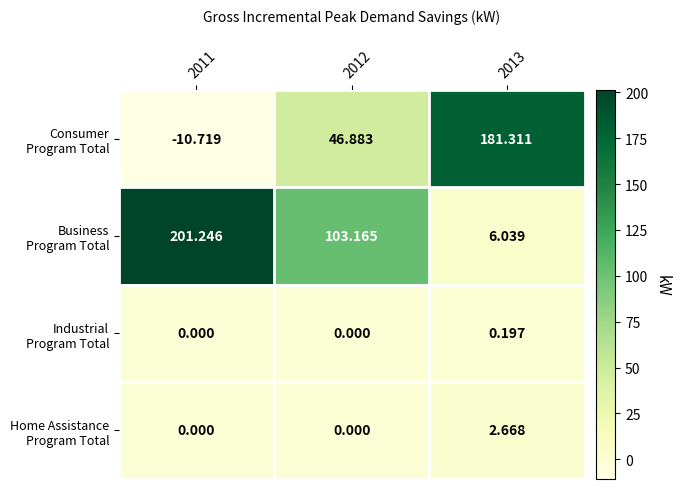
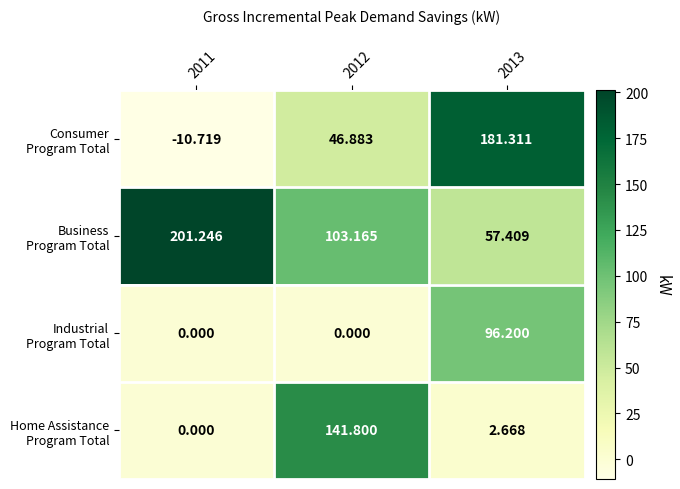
  {
    "Consumer Program Total": {
      "2011": -10.719,
      "2012": 46.883,
      "2013": 181.311
    },
    "Business Program Total": {
      "2011": 201.246,
      "2012": 103.165,
-     "2013": 6.039
+     "2013": 57.409
    },
    "Industrial Program Total": {
      "2011": 0.000,
      "2012": 0.000,
-     "2013": 0.197
+     "2013": 96.200
    },
    "Home Assistance Program Total": {
      "2011": 0.000,
-     "2012": 0.000,
+     "2012": 141.800,
      "2013": 2.668
    }
  }
